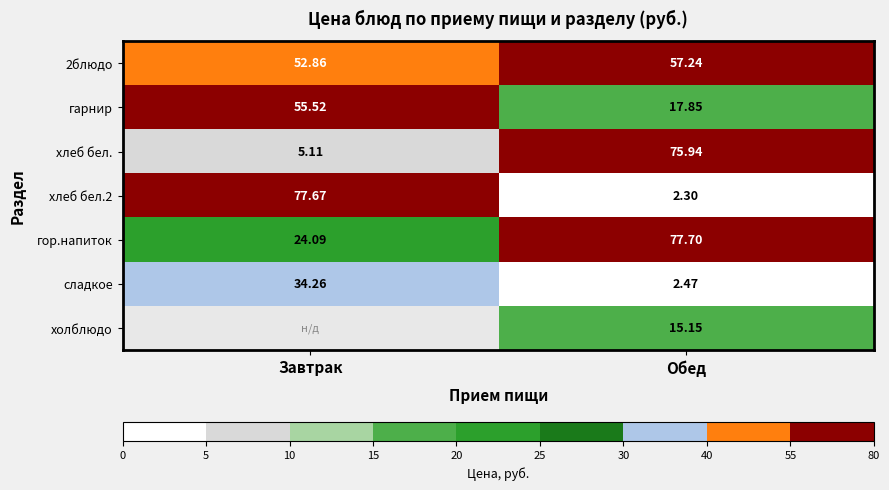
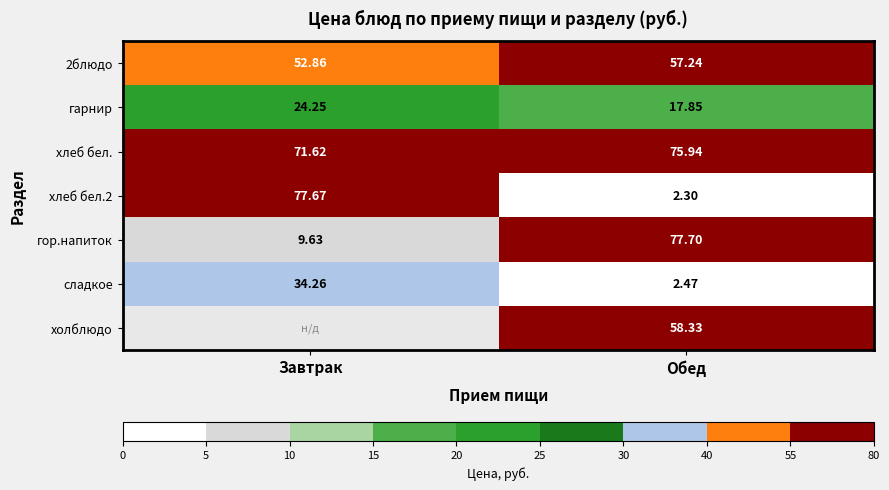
  {
    "2блюдо": {
      "Завтрак": 52.86,
      "Обед": 57.24
    },
    "гарнир": {
-     "Завтрак": 55.52,
+     "Завтрак": 24.25,
      "Обед": 17.85
    },
    "хлеб бел.": {
-     "Завтрак": 5.11,
+     "Завтрак": 71.62,
      "Обед": 75.94
    },
    "хлеб бел.2": {
      "Завтрак": 77.67,
      "Обед": 2.30
    },
    "гор.напиток": {
-     "Завтрак": 24.09,
+     "Завтрак": 9.63,
      "Обед": 77.70
    },
    "сладкое": {
      "Завтрак": 34.26,
      "Обед": 2.47
    },
    "холблюдо": {
-     "Обед": 15.15
+     "Обед": 58.33
    }
  }
